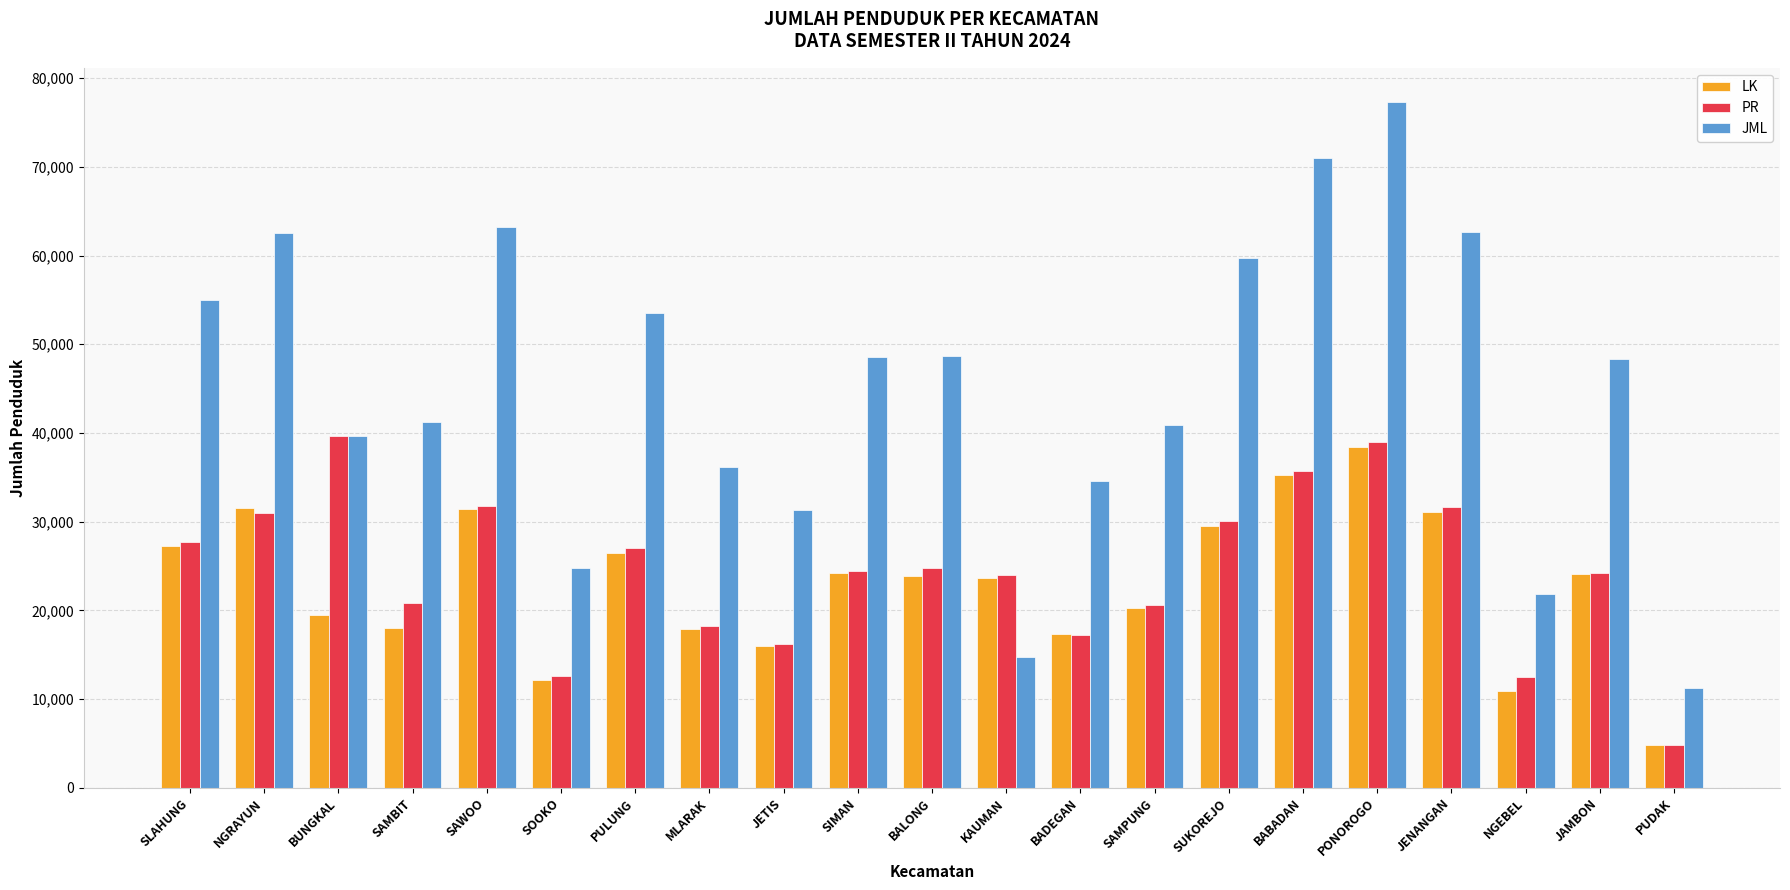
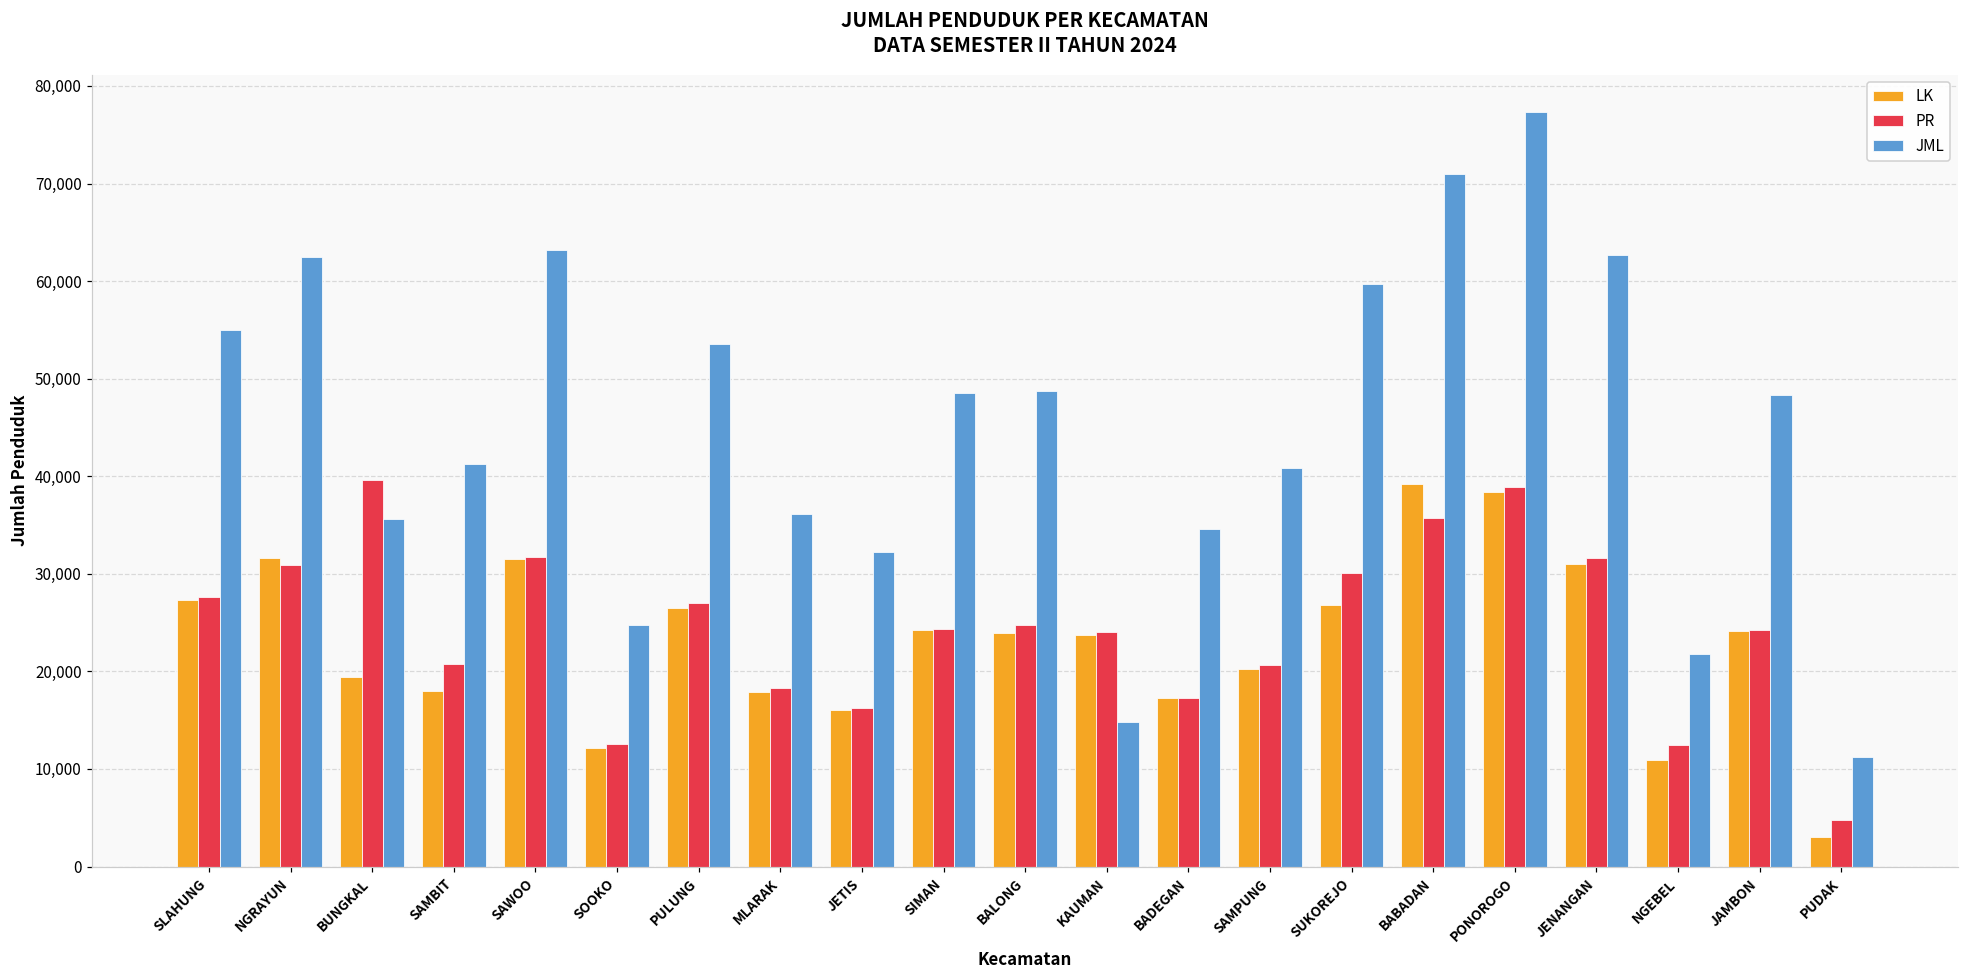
  {
    "LK": {
      "SLAHUNG": "27,000",
      "NGRAYUN": "32,000",
      "BUNGKAL": "19,000",
      "SAMBIT": "18,000",
      "SAWOO": "31,000",
      "SOOKO": "12,000",
      "PULUNG": "26,000",
      "MLARAK": "18,000",
      "JETIS": "16,000",
      "SIMAN": "24,000",
      "BALONG": "24,000",
      "KAUMAN": "24,000",
      "BADEGAN": "17,000",
      "SAMPUNG": "20,000",
-     "SUKOREJO": "30,000",
-     "BABADAN": "35,000",
+     "SUKOREJO": "27,000",
+     "BABADAN": "39,000",
      "PONOROGO": "38,000",
      "JENANGAN": "31,000",
      "NGEBEL": "11,000",
      "JAMBON": "24,000",
-     "PUDAK": "5,000"
+     "PUDAK": "3,000"
    },
    "PR": {
      "SLAHUNG": "28,000",
      "NGRAYUN": "31,000",
      "BUNGKAL": "40,000",
      "SAMBIT": "21,000",
      "SAWOO": "32,000",
      "SOOKO": "13,000",
      "PULUNG": "27,000",
      "MLARAK": "18,000",
      "JETIS": "16,000",
      "SIMAN": "24,000",
      "BALONG": "25,000",
      "KAUMAN": "24,000",
      "BADEGAN": "17,000",
      "SAMPUNG": "21,000",
      "SUKOREJO": "30,000",
      "BABADAN": "36,000",
      "PONOROGO": "39,000",
      "JENANGAN": "32,000",
      "NGEBEL": "12,000",
      "JAMBON": "24,000",
      "PUDAK": "5,000"
    },
    "JML": {
      "SLAHUNG": "55,000",
      "NGRAYUN": "63,000",
-     "BUNGKAL": "40,000",
+     "BUNGKAL": "36,000",
      "SAMBIT": "41,000",
      "SAWOO": "63,000",
      "SOOKO": "25,000",
      "PULUNG": "54,000",
      "MLARAK": "36,000",
-     "JETIS": "31,000",
+     "JETIS": "32,000",
      "SIMAN": "49,000",
      "BALONG": "49,000",
      "KAUMAN": "15,000",
      "BADEGAN": "35,000",
      "SAMPUNG": "41,000",
      "SUKOREJO": "60,000",
      "BABADAN": "71,000",
      "PONOROGO": "77,000",
      "JENANGAN": "63,000",
      "NGEBEL": "22,000",
      "JAMBON": "48,000",
      "PUDAK": "11,000"
    }
  }
